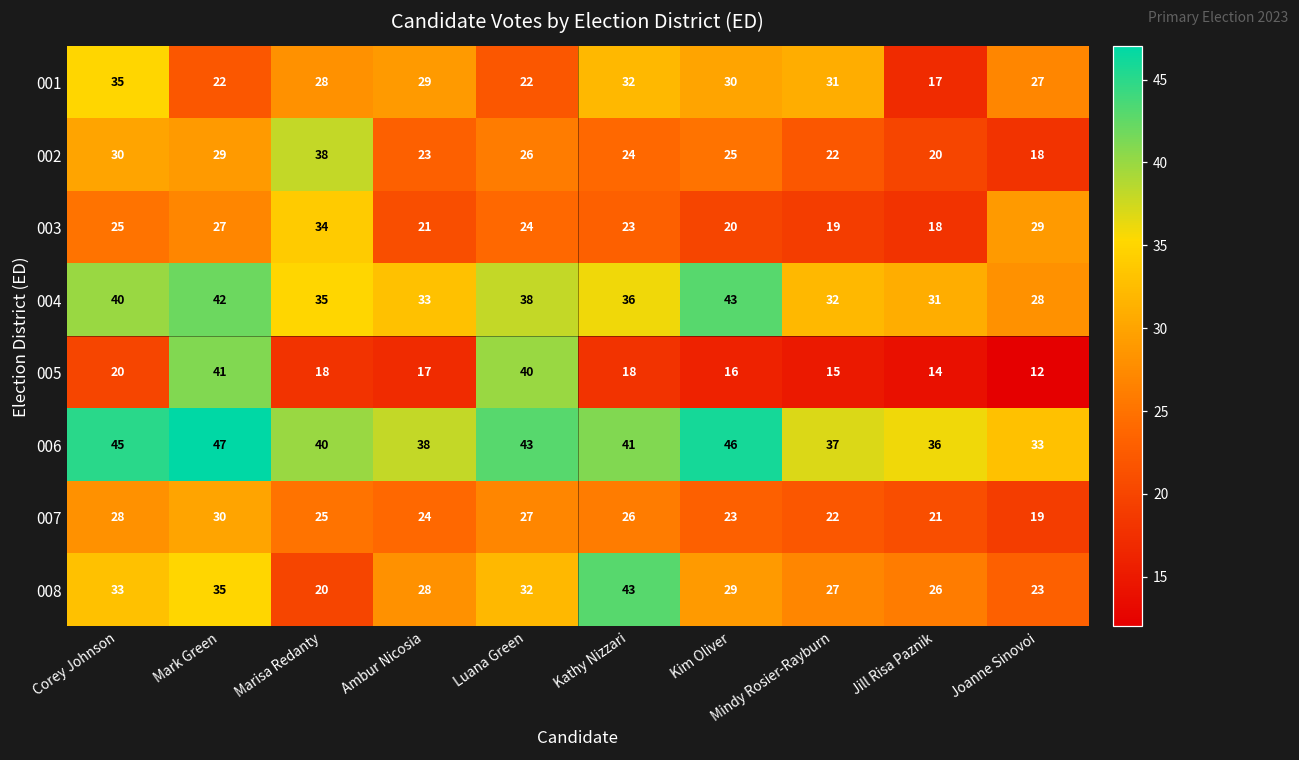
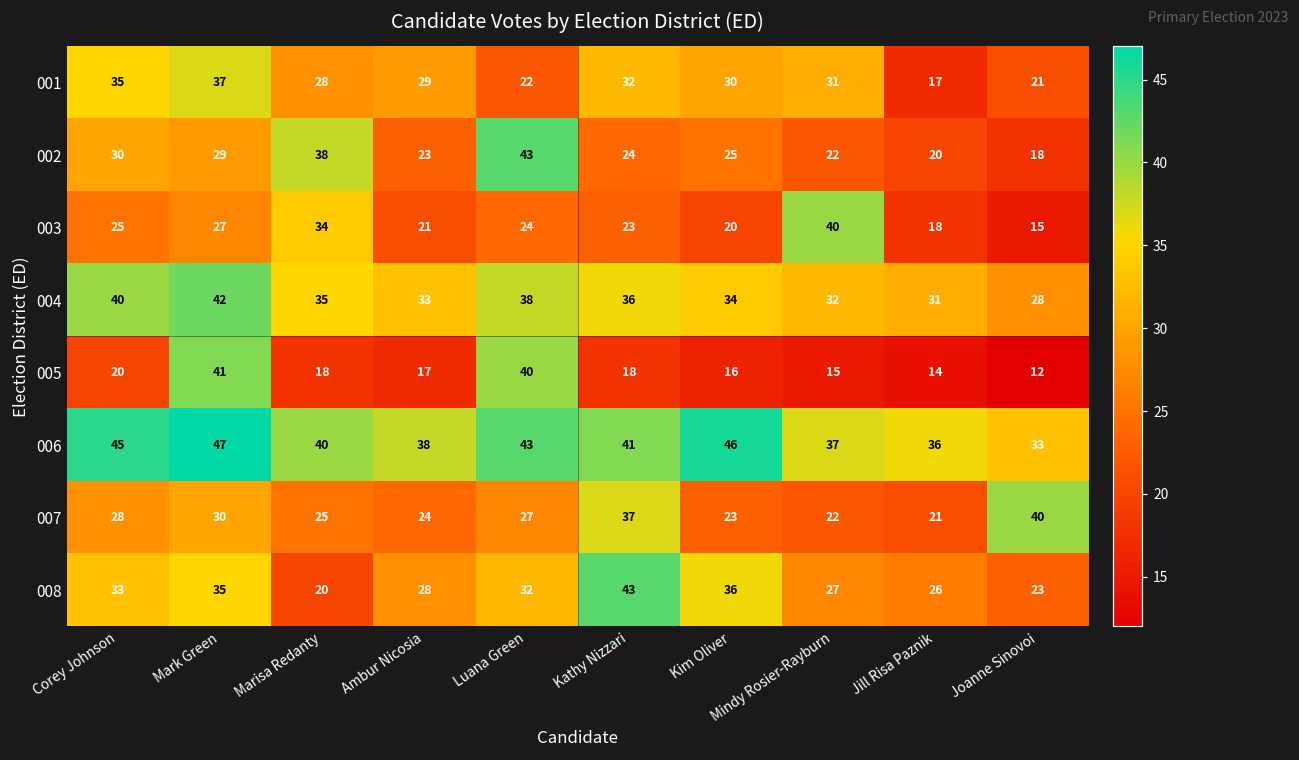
  {
    "001": {
      "Corey Johnson": 35,
-     "Mark Green": 22,
+     "Mark Green": 37,
      "Marisa Redanty": 28,
      "Ambur Nicosia": 29,
      "Luana Green": 22,
      "Kathy Nizzari": 32,
      "Kim Oliver": 30,
      "Mindy Rosier-Rayburn": 31,
      "Jill Risa Paznik": 17,
-     "Joanne Sinovoi": 27
+     "Joanne Sinovoi": 21
    },
    "002": {
      "Corey Johnson": 30,
      "Mark Green": 29,
      "Marisa Redanty": 38,
      "Ambur Nicosia": 23,
-     "Luana Green": 26,
+     "Luana Green": 43,
      "Kathy Nizzari": 24,
      "Kim Oliver": 25,
      "Mindy Rosier-Rayburn": 22,
      "Jill Risa Paznik": 20,
      "Joanne Sinovoi": 18
    },
    "003": {
      "Corey Johnson": 25,
      "Mark Green": 27,
      "Marisa Redanty": 34,
      "Ambur Nicosia": 21,
      "Luana Green": 24,
      "Kathy Nizzari": 23,
      "Kim Oliver": 20,
-     "Mindy Rosier-Rayburn": 19,
+     "Mindy Rosier-Rayburn": 40,
      "Jill Risa Paznik": 18,
-     "Joanne Sinovoi": 29
+     "Joanne Sinovoi": 15
    },
    "004": {
      "Corey Johnson": 40,
      "Mark Green": 42,
      "Marisa Redanty": 35,
      "Ambur Nicosia": 33,
      "Luana Green": 38,
      "Kathy Nizzari": 36,
-     "Kim Oliver": 43,
+     "Kim Oliver": 34,
      "Mindy Rosier-Rayburn": 32,
      "Jill Risa Paznik": 31,
      "Joanne Sinovoi": 28
    },
    "005": {
      "Corey Johnson": 20,
      "Mark Green": 41,
      "Marisa Redanty": 18,
      "Ambur Nicosia": 17,
      "Luana Green": 40,
      "Kathy Nizzari": 18,
      "Kim Oliver": 16,
      "Mindy Rosier-Rayburn": 15,
      "Jill Risa Paznik": 14,
      "Joanne Sinovoi": 12
    },
    "006": {
      "Corey Johnson": 45,
      "Mark Green": 47,
      "Marisa Redanty": 40,
      "Ambur Nicosia": 38,
      "Luana Green": 43,
      "Kathy Nizzari": 41,
      "Kim Oliver": 46,
      "Mindy Rosier-Rayburn": 37,
      "Jill Risa Paznik": 36,
      "Joanne Sinovoi": 33
    },
    "007": {
      "Corey Johnson": 28,
      "Mark Green": 30,
      "Marisa Redanty": 25,
      "Ambur Nicosia": 24,
      "Luana Green": 27,
-     "Kathy Nizzari": 26,
+     "Kathy Nizzari": 37,
      "Kim Oliver": 23,
      "Mindy Rosier-Rayburn": 22,
      "Jill Risa Paznik": 21,
-     "Joanne Sinovoi": 19
+     "Joanne Sinovoi": 40
    },
    "008": {
      "Corey Johnson": 33,
      "Mark Green": 35,
      "Marisa Redanty": 20,
      "Ambur Nicosia": 28,
      "Luana Green": 32,
      "Kathy Nizzari": 43,
-     "Kim Oliver": 29,
+     "Kim Oliver": 36,
      "Mindy Rosier-Rayburn": 27,
      "Jill Risa Paznik": 26,
      "Joanne Sinovoi": 23
    }
  }
